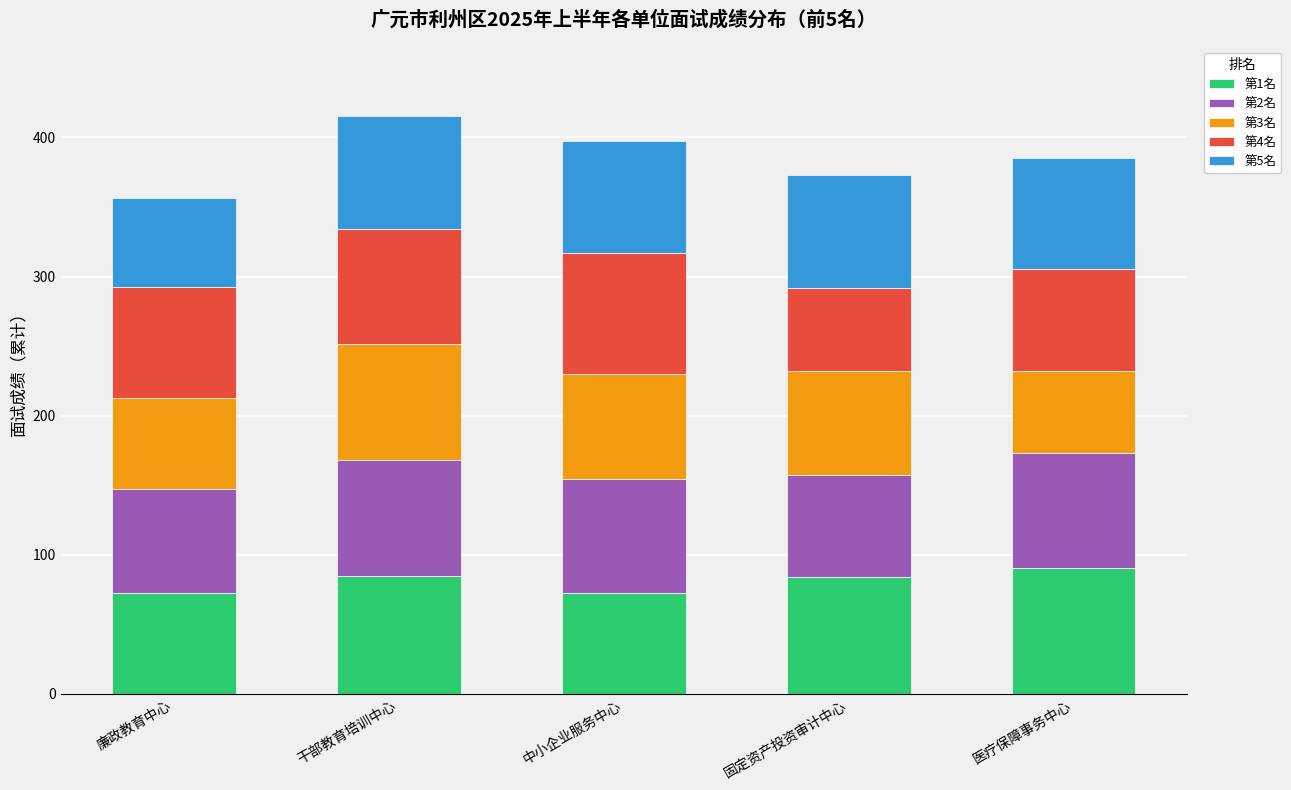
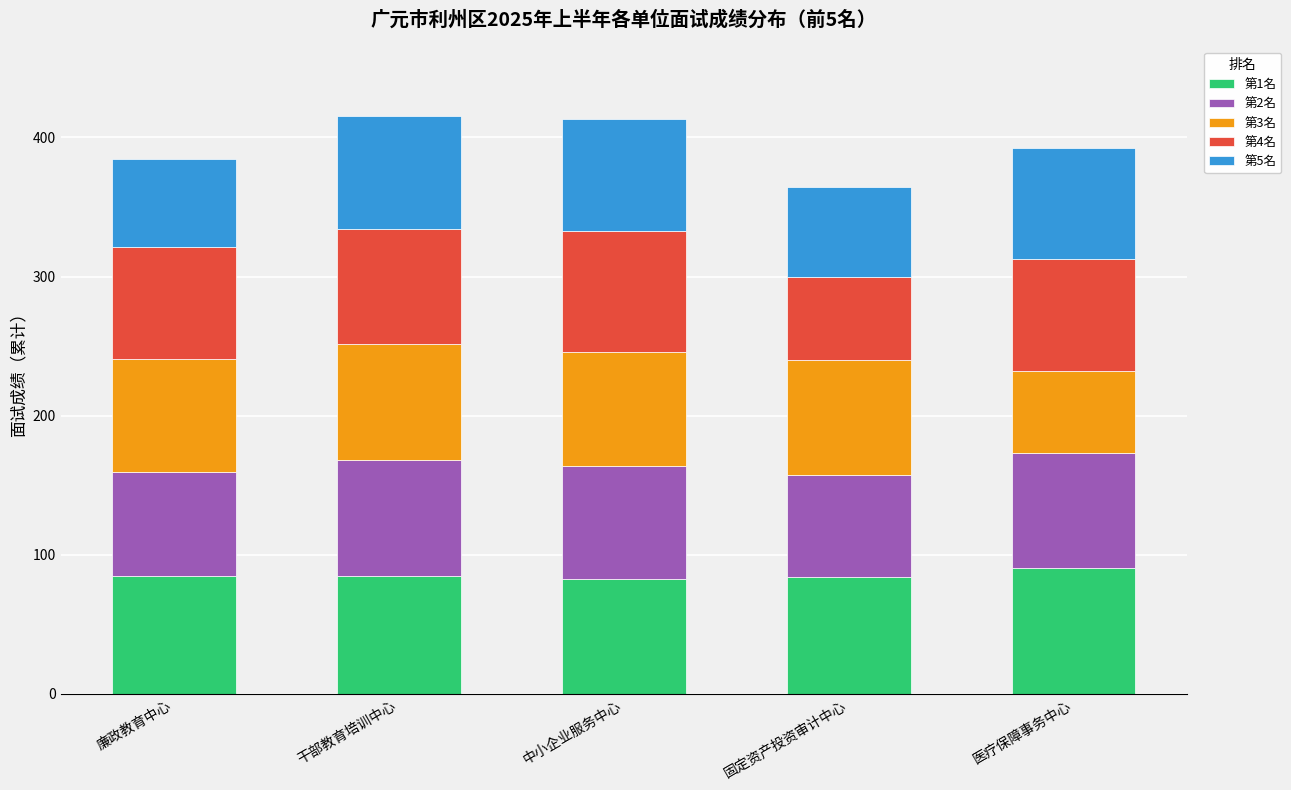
  {
    "第1名": {
-     "廉政教育中心": 72,
+     "廉政教育中心": 85,
      "干部教育培训中心": 85,
-     "中小企业服务中心": 72,
+     "中小企业服务中心": 82,
      "固定资产投资审计中心": 84,
      "医疗保障事务中心": 91
    },
    "第2名": {
      "廉政教育中心": 75,
      "干部教育培训中心": 84,
      "中小企业服务中心": 82,
      "固定资产投资审计中心": 73,
      "医疗保障事务中心": 83
    },
    "第3名": {
-     "廉政教育中心": 66,
+     "廉政教育中心": 82,
      "干部教育培训中心": 83,
-     "中小企业服务中心": 75,
-     "固定资产投资审计中心": 74,
+     "中小企业服务中心": 81,
+     "固定资产投资审计中心": 82,
      "医疗保障事务中心": 59
    },
    "第4名": {
      "廉政教育中心": 80,
      "干部教育培训中心": 83,
      "中小企业服务中心": 87,
      "固定资产投资审计中心": 60,
-     "医疗保障事务中心": 73
+     "医疗保障事务中心": 80
    },
    "第5名": {
      "廉政教育中心": 63,
      "干部教育培训中心": 82,
      "中小企业服务中心": 80,
-     "固定资产投资审计中心": 81,
+     "固定资产投资审计中心": 65,
      "医疗保障事务中心": 80
    }
  }
